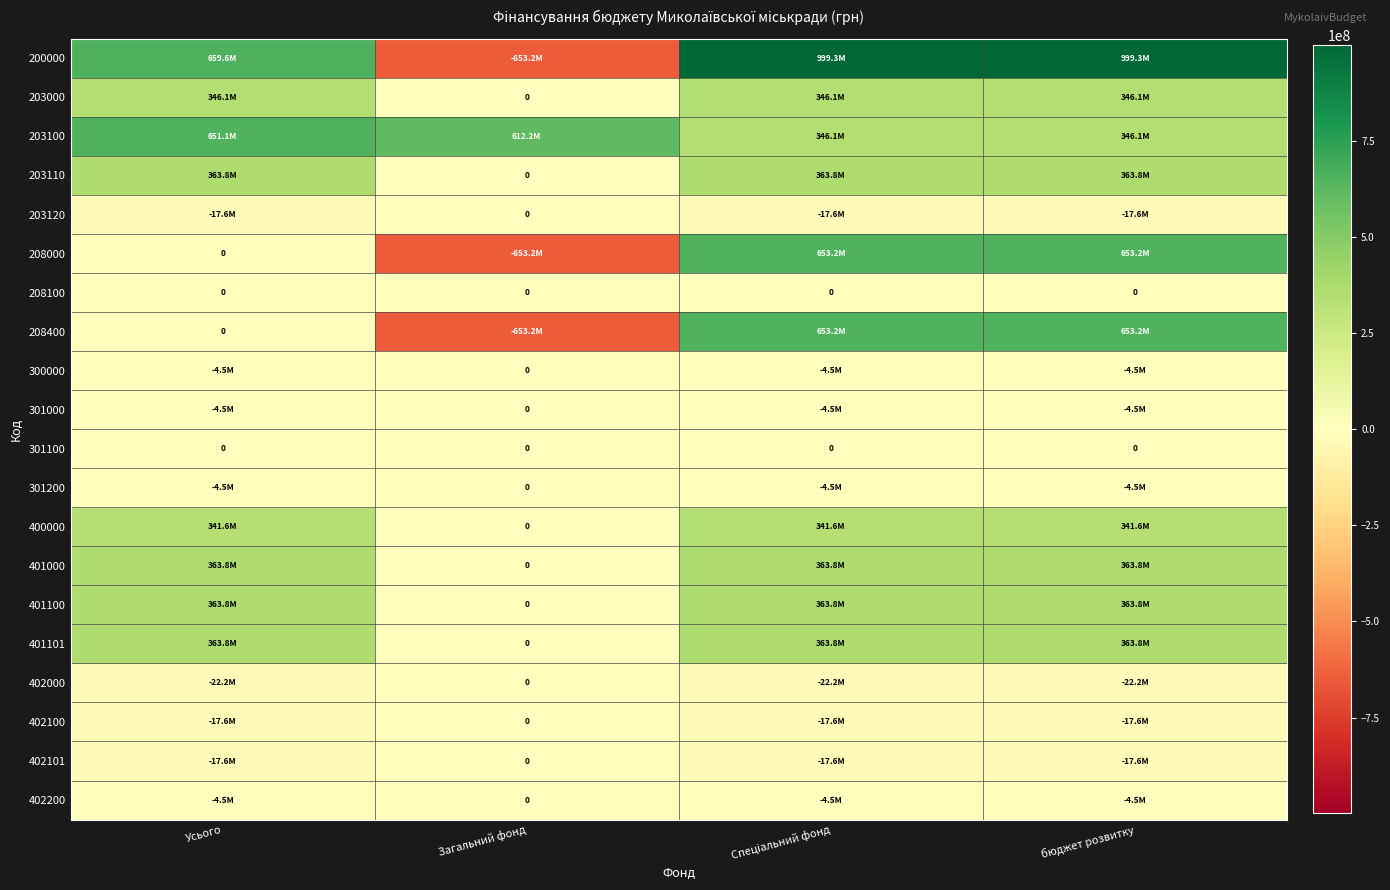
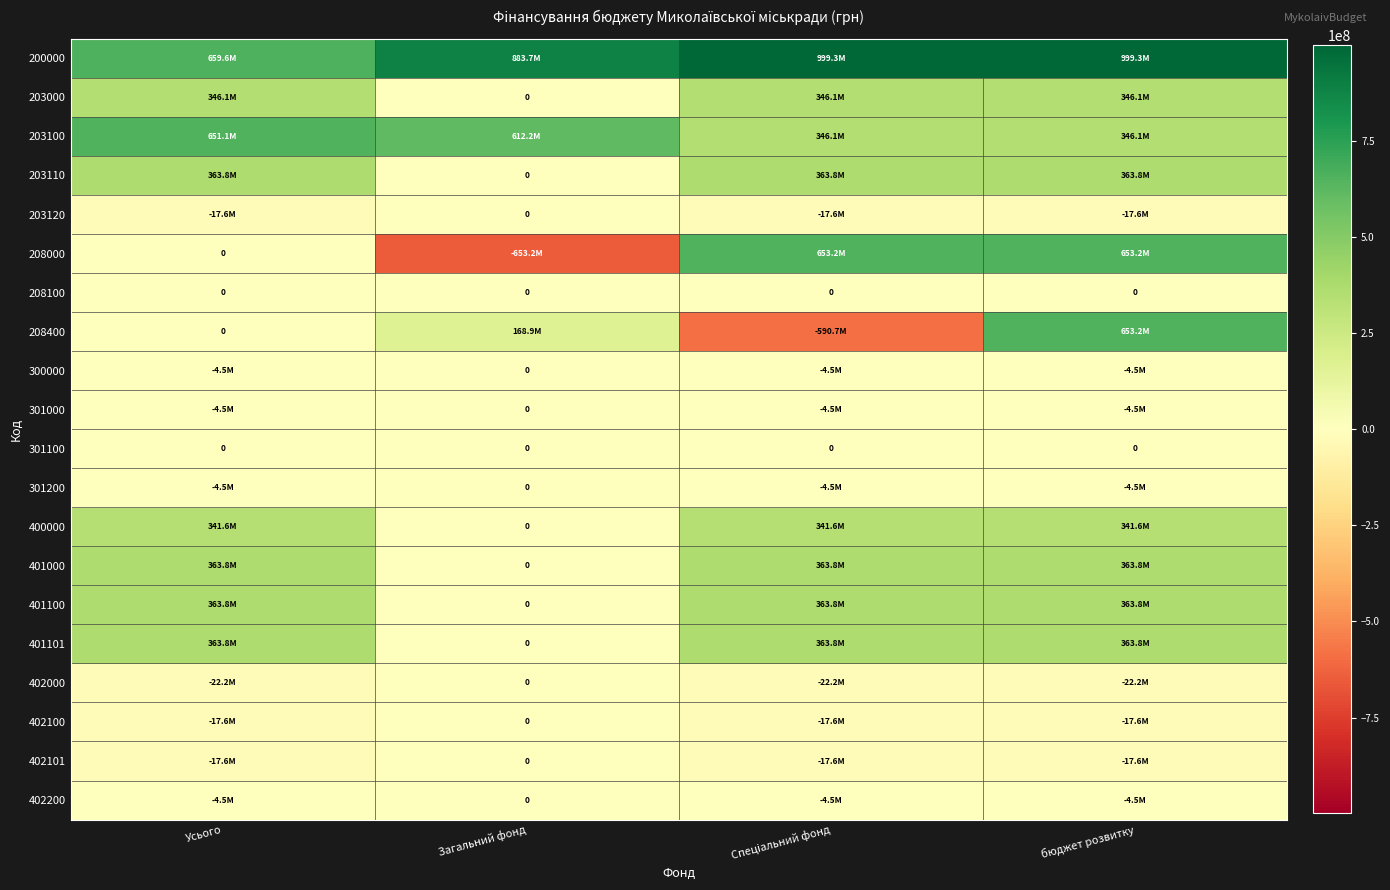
  {
    "200000": {
      "Усього": "659.6M",
-     "Загальний фонд": "-653.2M",
+     "Загальний фонд": "883.7M",
      "Спеціальний фонд": "999.3M",
      "бюджет розвитку": "999.3M"
    },
    "203000": {
      "Усього": "346.1M",
      "Загальний фонд": "0",
      "Спеціальний фонд": "346.1M",
      "бюджет розвитку": "346.1M"
    },
    "203100": {
      "Усього": "651.1M",
      "Загальний фонд": "612.2M",
      "Спеціальний фонд": "346.1M",
      "бюджет розвитку": "346.1M"
    },
    "203110": {
      "Усього": "363.8M",
      "Загальний фонд": "0",
      "Спеціальний фонд": "363.8M",
      "бюджет розвитку": "363.8M"
    },
    "203120": {
      "Усього": "-17.6M",
      "Загальний фонд": "0",
      "Спеціальний фонд": "-17.6M",
      "бюджет розвитку": "-17.6M"
    },
    "208000": {
      "Усього": "0",
      "Загальний фонд": "-653.2M",
      "Спеціальний фонд": "653.2M",
      "бюджет розвитку": "653.2M"
    },
    "208100": {
      "Усього": "0",
      "Загальний фонд": "0",
      "Спеціальний фонд": "0",
      "бюджет розвитку": "0"
    },
    "208400": {
      "Усього": "0",
-     "Загальний фонд": "-653.2M",
-     "Спеціальний фонд": "653.2M",
+     "Загальний фонд": "168.9M",
+     "Спеціальний фонд": "-590.7M",
      "бюджет розвитку": "653.2M"
    },
    "300000": {
      "Усього": "-4.5M",
      "Загальний фонд": "0",
      "Спеціальний фонд": "-4.5M",
      "бюджет розвитку": "-4.5M"
    },
    "301000": {
      "Усього": "-4.5M",
      "Загальний фонд": "0",
      "Спеціальний фонд": "-4.5M",
      "бюджет розвитку": "-4.5M"
    },
    "301100": {
      "Усього": "0",
      "Загальний фонд": "0",
      "Спеціальний фонд": "0",
      "бюджет розвитку": "0"
    },
    "301200": {
      "Усього": "-4.5M",
      "Загальний фонд": "0",
      "Спеціальний фонд": "-4.5M",
      "бюджет розвитку": "-4.5M"
    },
    "400000": {
      "Усього": "341.6M",
      "Загальний фонд": "0",
      "Спеціальний фонд": "341.6M",
      "бюджет розвитку": "341.6M"
    },
    "401000": {
      "Усього": "363.8M",
      "Загальний фонд": "0",
      "Спеціальний фонд": "363.8M",
      "бюджет розвитку": "363.8M"
    },
    "401100": {
      "Усього": "363.8M",
      "Загальний фонд": "0",
      "Спеціальний фонд": "363.8M",
      "бюджет розвитку": "363.8M"
    },
    "401101": {
      "Усього": "363.8M",
      "Загальний фонд": "0",
      "Спеціальний фонд": "363.8M",
      "бюджет розвитку": "363.8M"
    },
    "402000": {
      "Усього": "-22.2M",
      "Загальний фонд": "0",
      "Спеціальний фонд": "-22.2M",
      "бюджет розвитку": "-22.2M"
    },
    "402100": {
      "Усього": "-17.6M",
      "Загальний фонд": "0",
      "Спеціальний фонд": "-17.6M",
      "бюджет розвитку": "-17.6M"
    },
    "402101": {
      "Усього": "-17.6M",
      "Загальний фонд": "0",
      "Спеціальний фонд": "-17.6M",
      "бюджет розвитку": "-17.6M"
    },
    "402200": {
      "Усього": "-4.5M",
      "Загальний фонд": "0",
      "Спеціальний фонд": "-4.5M",
      "бюджет розвитку": "-4.5M"
    }
  }
